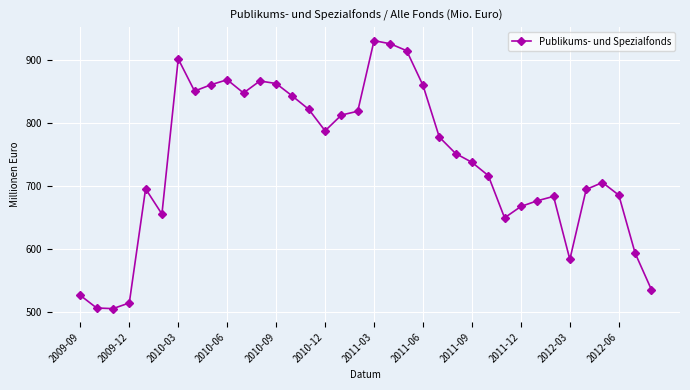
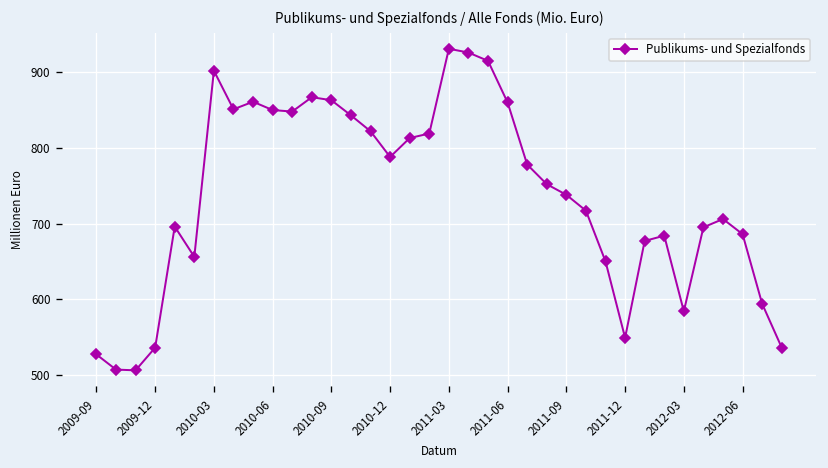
  {
    "2009-09": 530,
-   "2009-12": 520,
+   "2009-12": 540,
    "2010-03": 900,
-   "2010-06": 870,
+   "2010-06": 850,
    "2010-09": 860,
    "2010-12": 790,
    "2011-03": 930,
    "2011-06": 860,
    "2011-09": 740,
-   "2011-12": 670,
+   "2011-12": 550,
    "2012-03": 580,
    "2012-06": 690
  }
